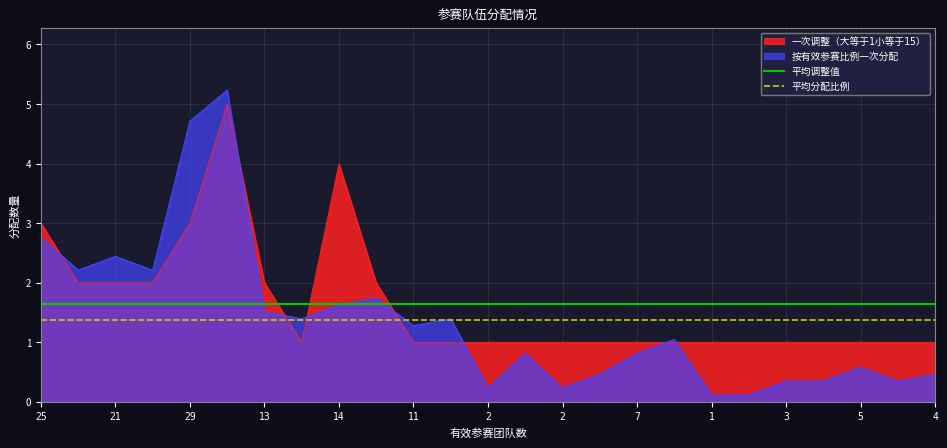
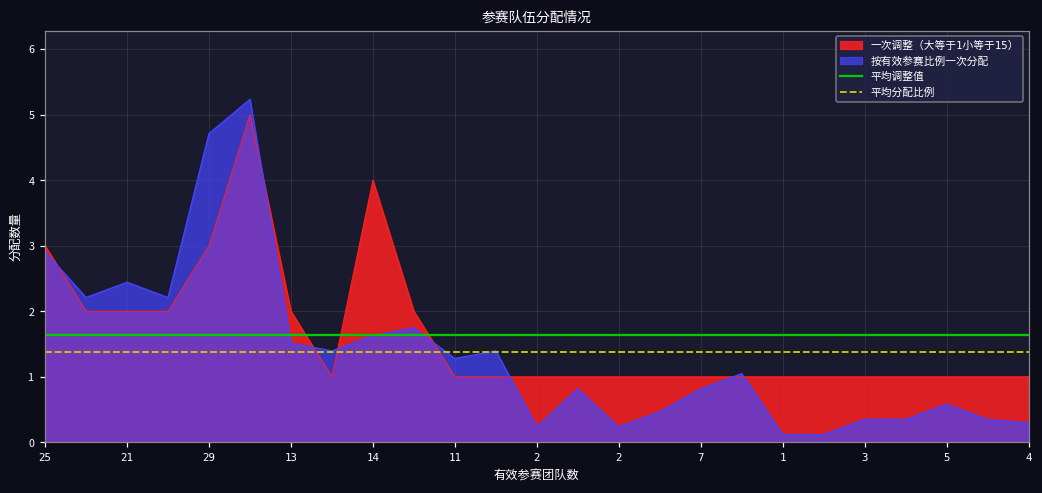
  {
    "一次调整（大等于1小等于15）": {
      "25": 3.0,
      "29": 3.0,
      "14": 4.0,
      "4": 1.0
    },
    "按有效参赛比例一次分配": {
-     "25": 2.8,
+     "25": 2.9,
      "29": 4.7,
      "14": 1.6,
-     "4": 0.5
+     "4": 0.3
    }
  }
